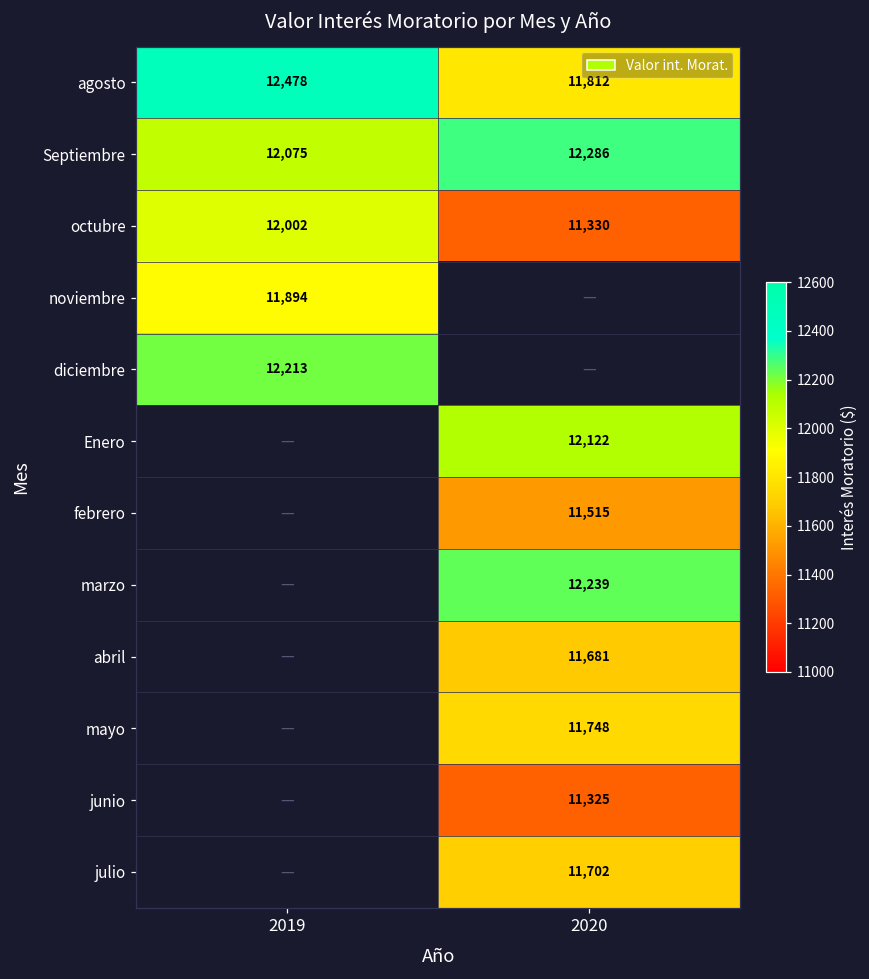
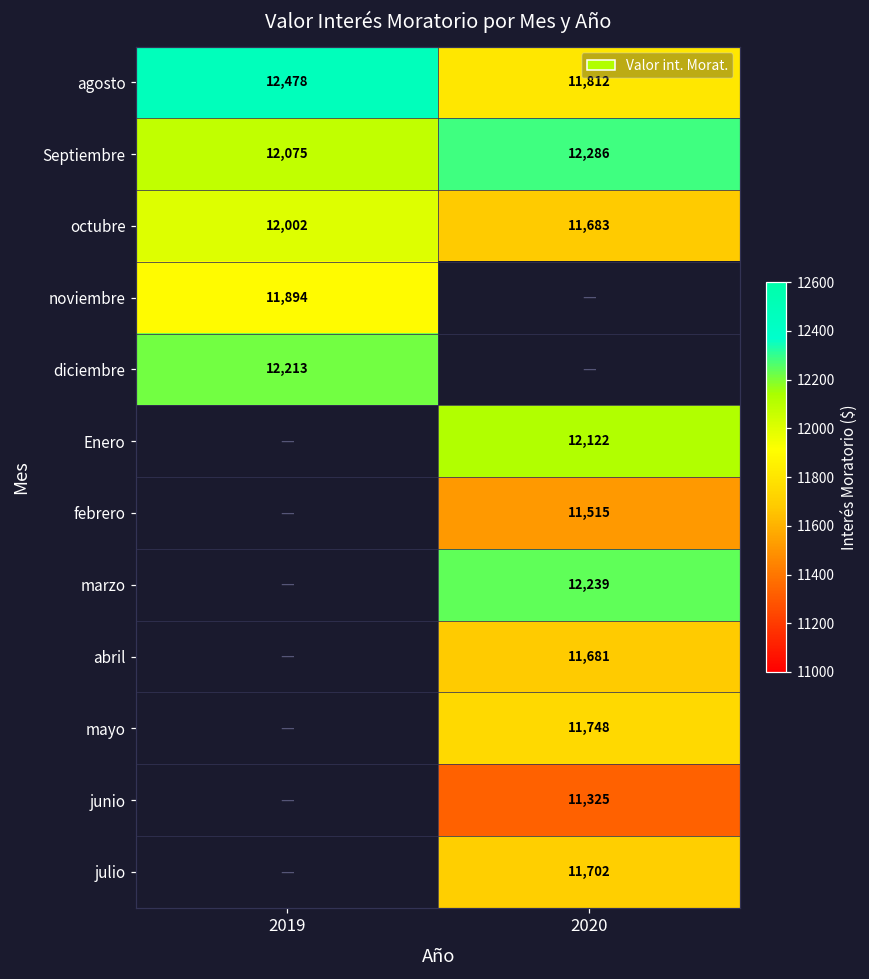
  {
    "agosto": {
      "2019": "12,478"
    },
    "Septiembre": {
      "2019": "12,075",
      "2020": "12,286"
    },
    "octubre": {
      "2019": "12,002",
-     "2020": "11,330"
+     "2020": "11,683"
    },
    "noviembre": {
      "2019": "11,894"
    },
    "diciembre": {
      "2019": "12,213"
    },
    "Enero": {
      "2020": "12,122"
    },
    "febrero": {
      "2020": "11,515"
    },
    "marzo": {
      "2020": "12,239"
    },
    "abril": {
      "2020": "11,681"
    },
    "mayo": {
      "2020": "11,748"
    },
    "junio": {
      "2020": "11,325"
    },
    "julio": {
      "2020": "11,702"
    }
  }
